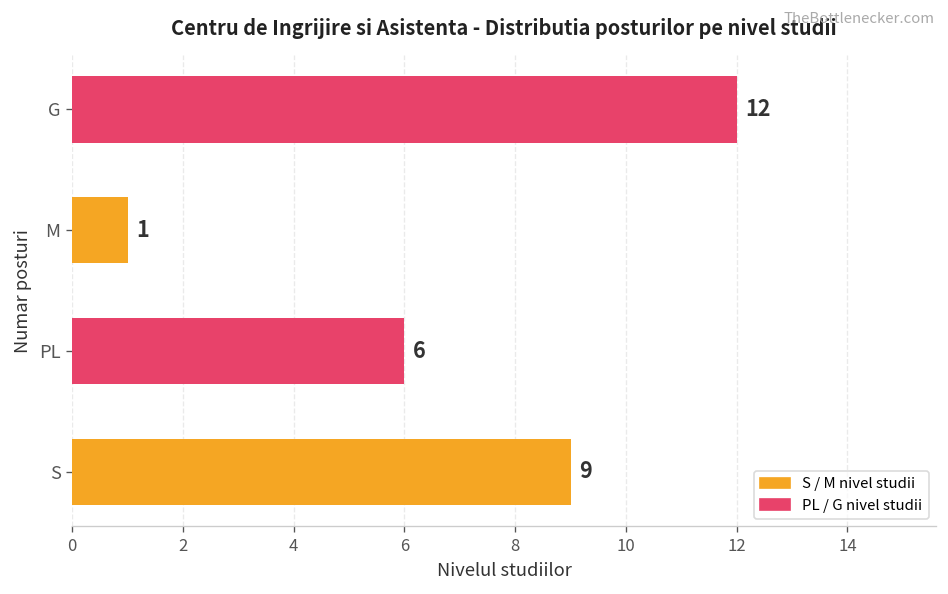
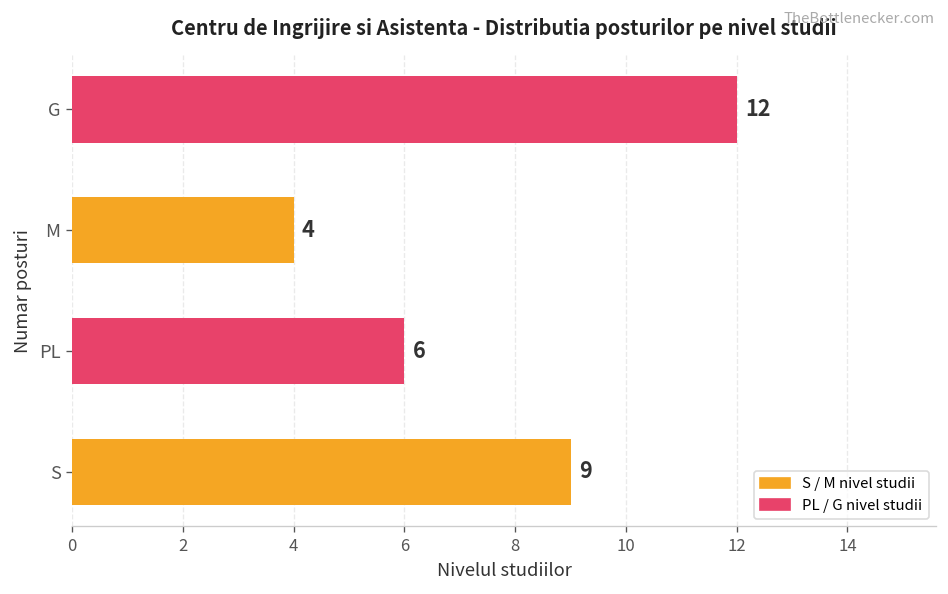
  {
    "G": 12,
-   "M": 1,
+   "M": 4,
    "PL": 6,
    "S": 9
  }
